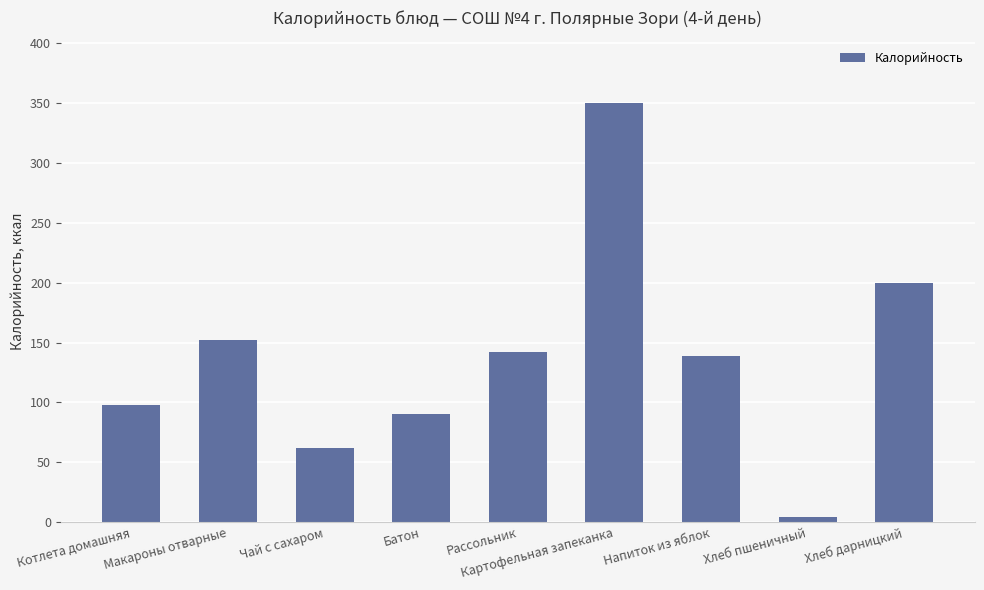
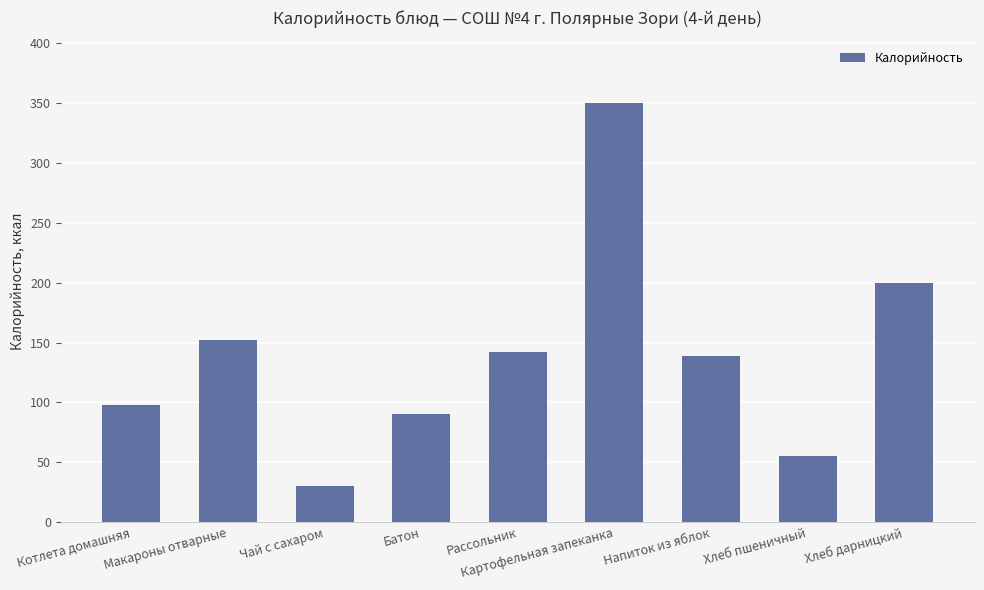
  {
    "Котлета домашняя": 98,
    "Макароны отварные": 152,
-   "Чай с сахаром": 62,
+   "Чай с сахаром": 30,
    "Батон": 91,
    "Рассольник": 142,
    "Картофельная запеканка": 350,
    "Напиток из яблок": 139,
-   "Хлеб пшеничный": 4,
+   "Хлеб пшеничный": 55,
    "Хлеб дарницкий": 200
  }
